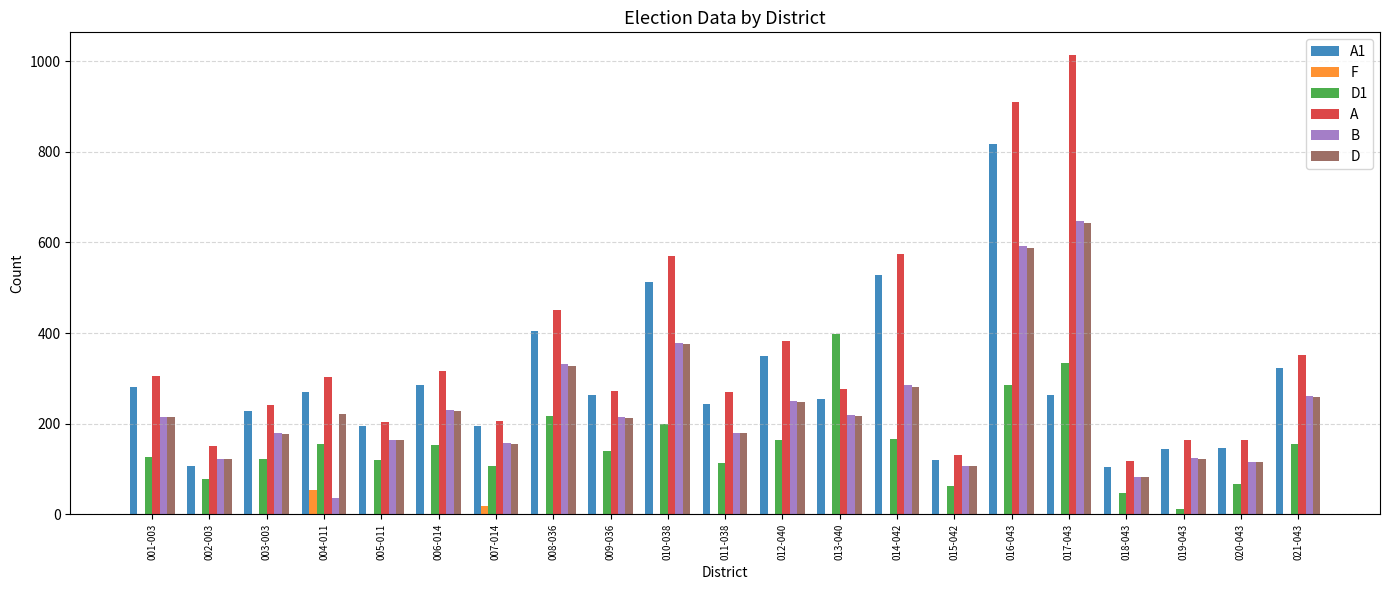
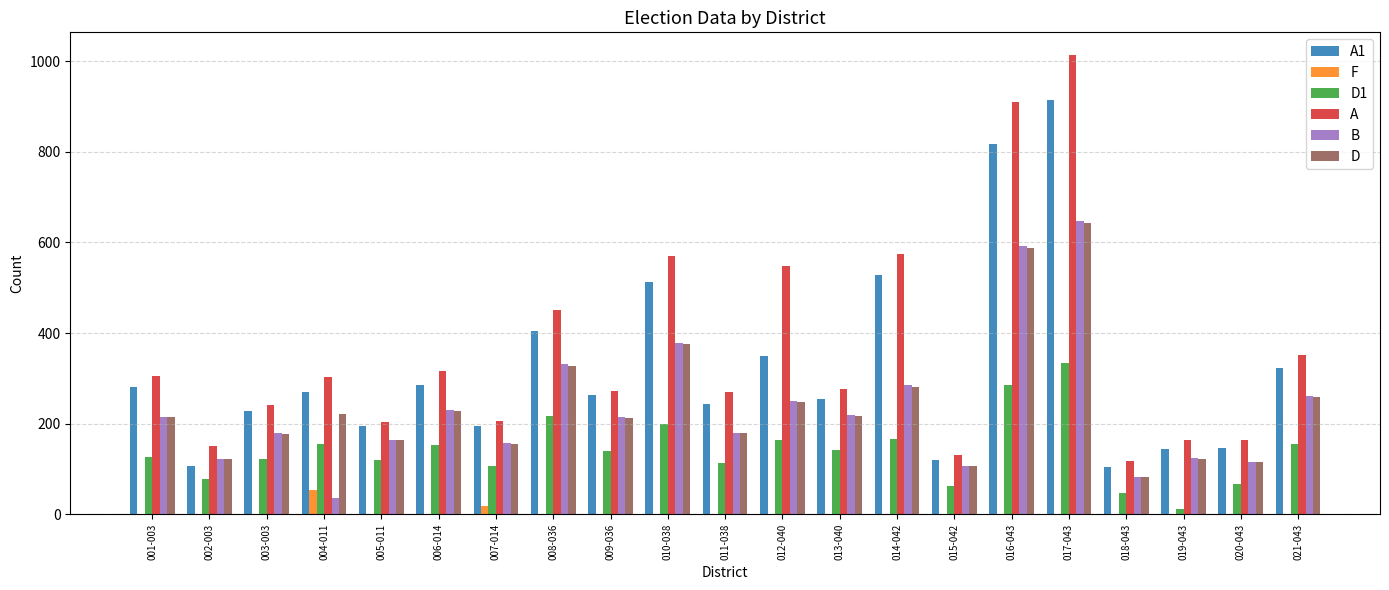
  {
    "A1": {
      "001-003": 280,
      "002-003": 110,
      "003-003": 230,
      "004-011": 270,
      "005-011": 200,
      "006-014": 290,
      "007-014": 190,
      "008-036": 410,
      "009-036": 260,
      "010-038": 510,
      "011-038": 240,
      "012-040": 350,
      "013-040": 260,
      "014-042": 530,
      "015-042": 120,
      "016-043": 820,
-     "017-043": 260,
+     "017-043": 910,
      "018-043": 100,
      "019-043": 150,
      "020-043": 150,
      "021-043": 320
    },
    "F": {
      "001-003": 0,
      "002-003": 0,
      "003-003": 0,
      "004-011": 50,
      "005-011": 0,
      "006-014": 0,
      "007-014": 20,
      "009-036": 0,
      "010-038": 0,
      "012-040": 0,
      "013-040": 0,
      "014-042": 0,
      "015-042": 0,
      "016-043": 0,
      "017-043": 0,
      "018-043": 0,
      "019-043": 0,
      "020-043": 0,
      "021-043": 0
    },
    "D1": {
      "001-003": 130,
      "002-003": 80,
      "003-003": 120,
      "004-011": 160,
      "005-011": 120,
      "006-014": 150,
      "007-014": 110,
      "008-036": 220,
      "009-036": 140,
      "010-038": 200,
      "011-038": 110,
      "012-040": 160,
-     "013-040": 400,
+     "013-040": 140,
      "014-042": 170,
      "015-042": 60,
      "016-043": 290,
      "017-043": 330,
      "018-043": 50,
      "019-043": 10,
      "020-043": 70,
      "021-043": 160
    },
    "A": {
      "001-003": 310,
      "002-003": 150,
      "003-003": 240,
      "004-011": 300,
      "005-011": 200,
      "006-014": 320,
      "007-014": 210,
      "008-036": 450,
      "009-036": 270,
      "010-038": 570,
      "011-038": 270,
-     "012-040": 380,
+     "012-040": 550,
      "013-040": 280,
      "014-042": 580,
      "015-042": 130,
      "016-043": 910,
      "017-043": 1010,
      "018-043": 120,
      "019-043": 160,
      "020-043": 160,
      "021-043": 350
    },
    "B": {
      "001-003": 220,
      "002-003": 120,
      "003-003": 180,
      "004-011": 40,
      "005-011": 160,
      "006-014": 230,
      "007-014": 160,
      "008-036": 330,
      "009-036": 210,
      "010-038": 380,
      "011-038": 180,
      "012-040": 250,
      "013-040": 220,
      "014-042": 290,
      "015-042": 110,
      "016-043": 590,
      "017-043": 650,
      "018-043": 80,
      "019-043": 120,
      "020-043": 120,
      "021-043": 260
    },
    "D": {
      "001-003": 210,
      "002-003": 120,
      "003-003": 180,
      "004-011": 220,
      "005-011": 160,
      "006-014": 230,
      "007-014": 160,
      "008-036": 330,
      "009-036": 210,
      "010-038": 380,
      "011-038": 180,
      "012-040": 250,
      "013-040": 220,
      "014-042": 280,
      "015-042": 110,
      "016-043": 590,
      "017-043": 640,
      "018-043": 80,
      "019-043": 120,
      "020-043": 120,
      "021-043": 260
    }
  }
